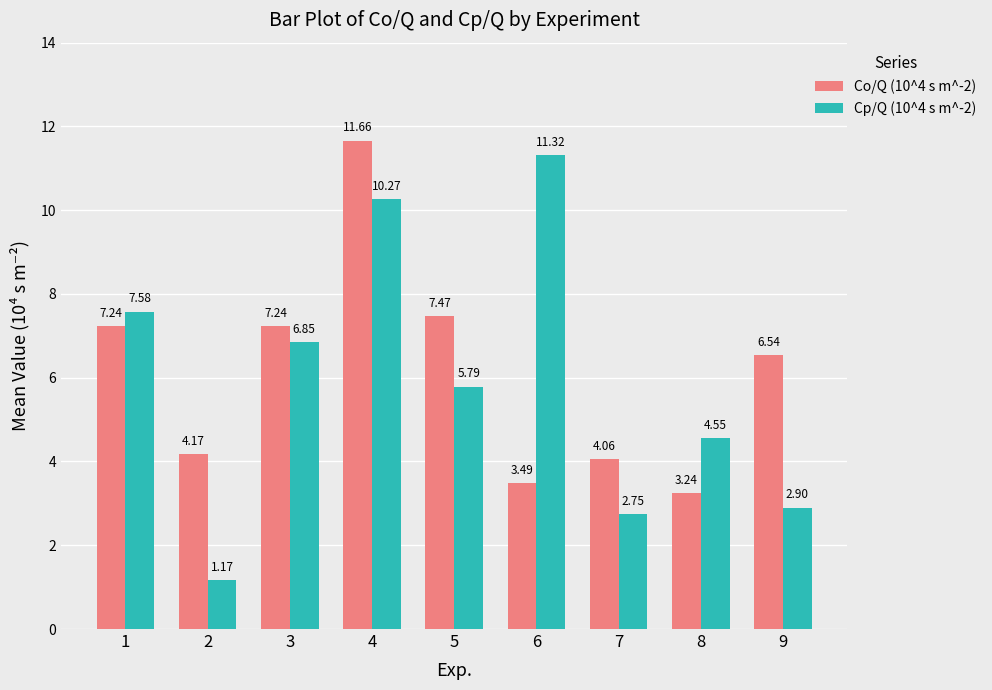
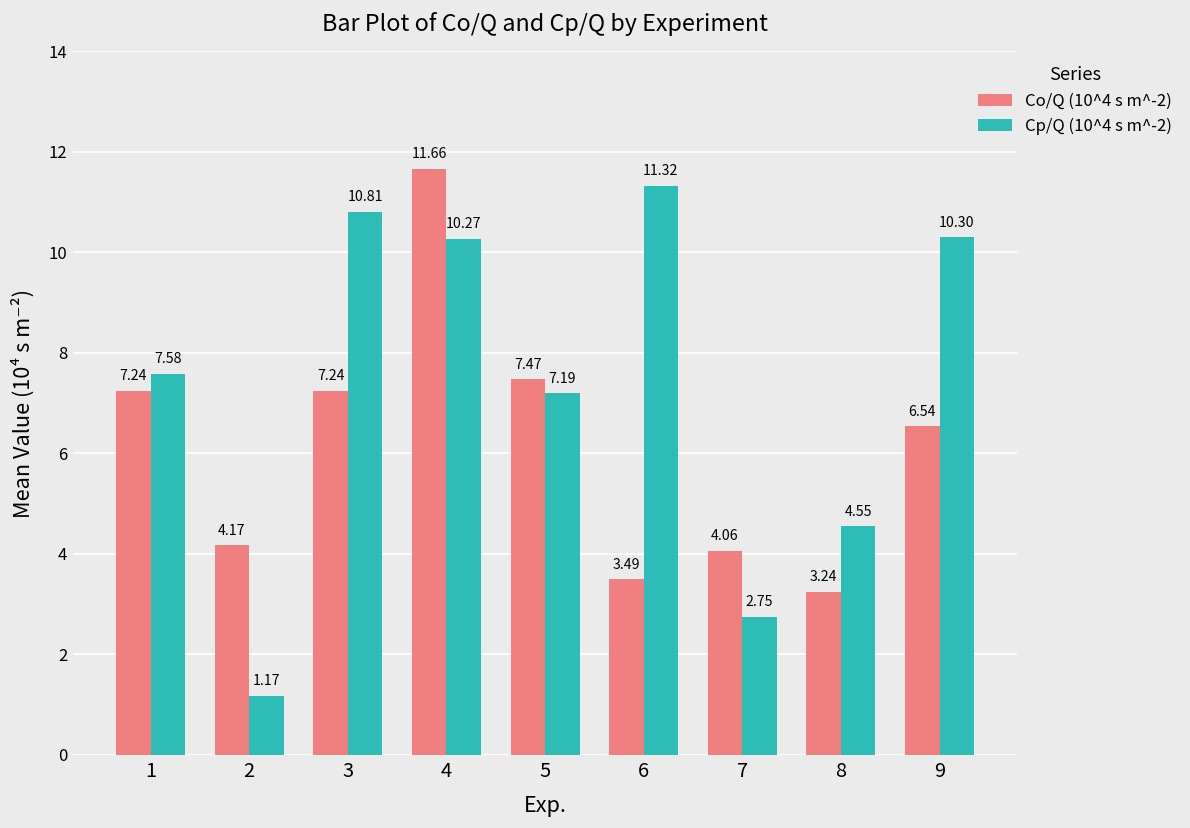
  {
    "Co/Q (10^4 s m^-2)": {
      "1": 7.24,
      "2": 4.17,
      "3": 7.24,
      "4": 11.66,
      "5": 7.47,
      "6": 3.49,
      "7": 4.06,
      "8": 3.24,
      "9": 6.54
    },
    "Cp/Q (10^4 s m^-2)": {
      "1": 7.58,
      "2": 1.17,
-     "3": 6.85,
+     "3": 10.81,
      "4": 10.27,
-     "5": 5.79,
+     "5": 7.19,
      "6": 11.32,
      "7": 2.75,
      "8": 4.55,
-     "9": 2.90
+     "9": 10.30
    }
  }
